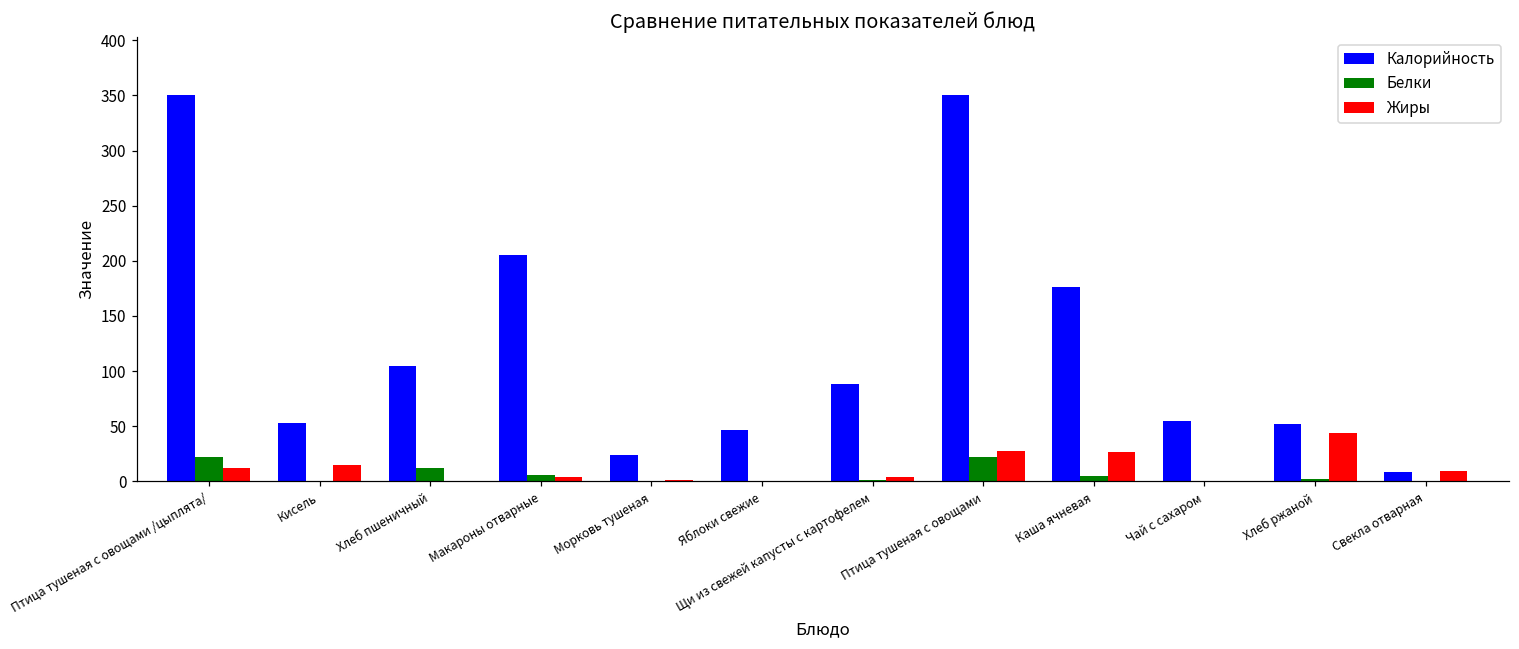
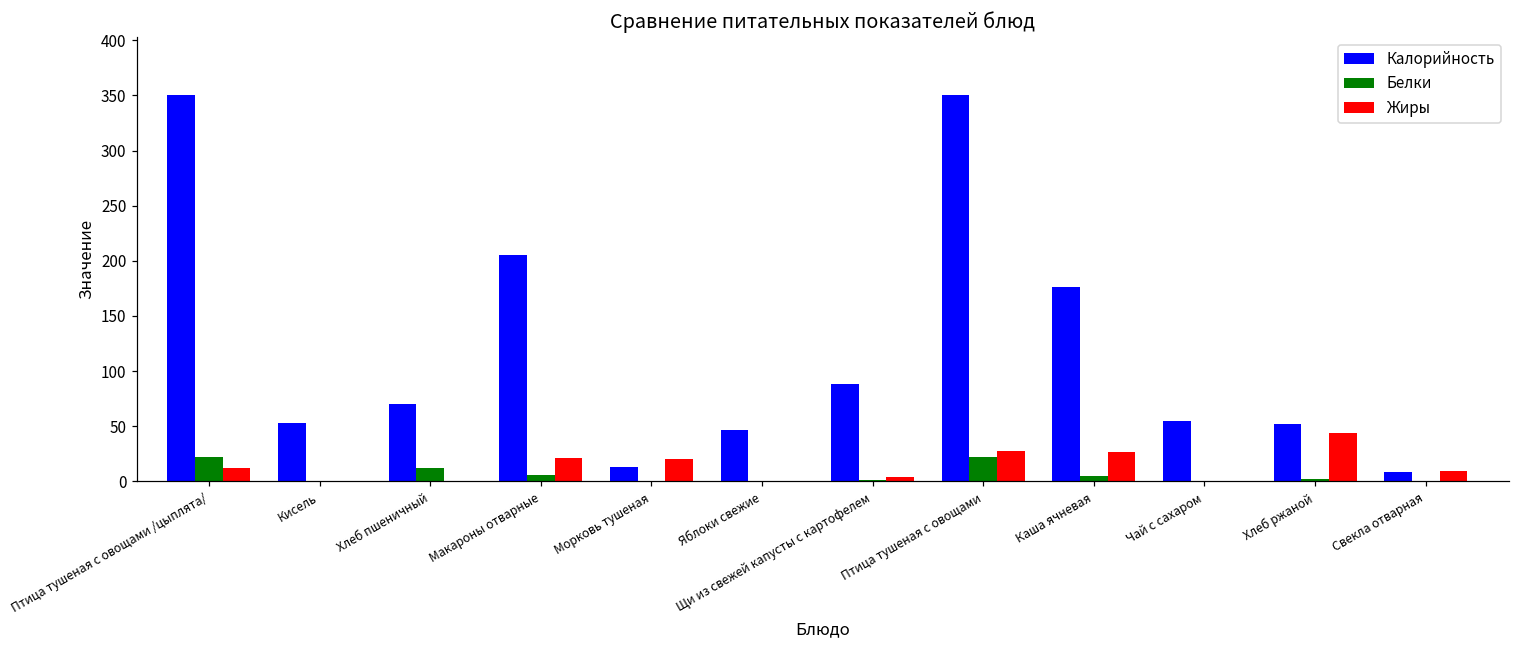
  {
    "Калорийность": {
      "Птица тушеная с овощами /цыплята/": 350,
      "Кисель": 53,
-     "Хлеб пшеничный": 104,
+     "Хлеб пшеничный": 71,
      "Макароны отварные": 206,
-     "Морковь тушеная": 24,
+     "Морковь тушеная": 13,
      "Яблоки свежие": 47,
      "Щи из свежей капусты с картофелем": 88,
      "Птица тушеная с овощами": 350,
      "Каша ячневая": 176,
      "Чай с сахаром": 55,
      "Хлеб ржаной": 52,
      "Свекла отварная": 9
    },
    "Белки": {
      "Птица тушеная с овощами /цыплята/": 22,
      "Хлеб пшеничный": 12,
      "Макароны отварные": 6,
      "Яблоки свежие": 0,
      "Птица тушеная с овощами": 22,
      "Каша ячневая": 5
    },
    "Жиры": {
      "Птица тушеная с овощами /цыплята/": 12,
-     "Кисель": 15,
-     "Макароны отварные": 4,
-     "Морковь тушеная": 1,
+     "Кисель": 0,
+     "Макароны отварные": 21,
+     "Морковь тушеная": 20,
      "Щи из свежей капусты с картофелем": 4,
      "Птица тушеная с овощами": 28,
      "Каша ячневая": 26,
      "Чай с сахаром": 0,
      "Хлеб ржаной": 44,
      "Свекла отварная": 9
    }
  }
